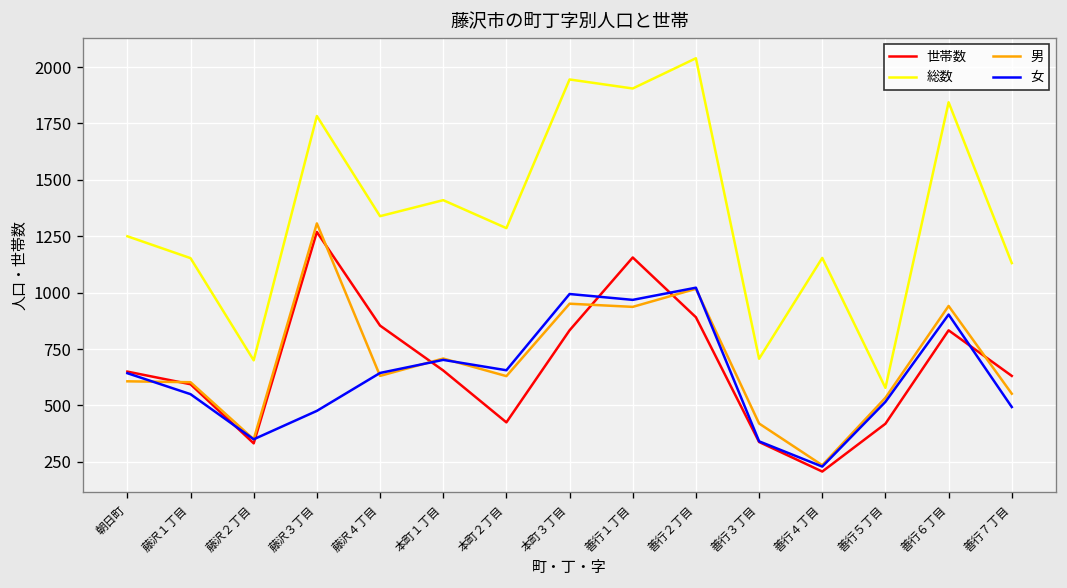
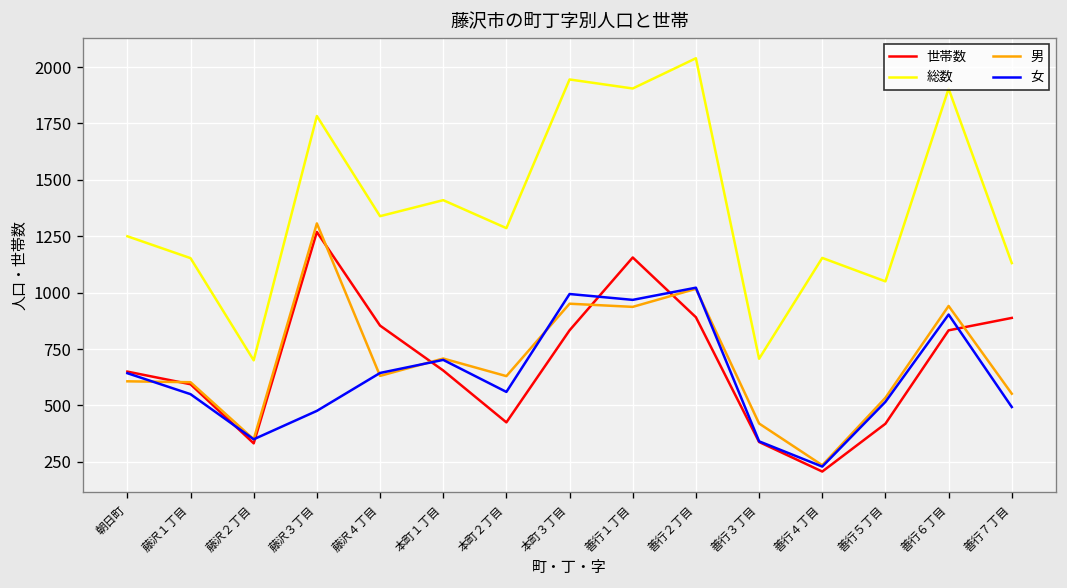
  {
    "世帯数": {
      "藤沢２丁目": 330,
      "藤沢３丁目": 1270,
      "藤沢４丁目": 850,
      "本町１丁目": 660,
      "本町２丁目": 430,
      "本町３丁目": 830,
      "善行１丁目": 1160,
      "善行２丁目": 890,
      "善行４丁目": 210,
      "善行５丁目": 420,
      "善行６丁目": 830,
-     "善行７丁目": 630
+     "善行７丁目": 890
    },
    "総数": {
      "朝日町": 1250,
      "藤沢１丁目": 1150,
      "藤沢２丁目": 700,
      "藤沢３丁目": 1780,
      "藤沢４丁目": 1340,
      "本町１丁目": 1410,
      "本町２丁目": 1290,
      "本町３丁目": 1950,
      "善行１丁目": 1910,
      "善行２丁目": 2040,
      "善行３丁目": 710,
      "善行４丁目": 1150,
-     "善行５丁目": 580,
-     "善行６丁目": 1840,
+     "善行５丁目": 1050,
+     "善行６丁目": 1900,
      "善行７丁目": 1130
    },
    "男": {
      "朝日町": 610,
      "藤沢３丁目": 1310,
      "本町２丁目": 630,
      "本町３丁目": 950,
      "善行１丁目": 940,
      "善行３丁目": 420,
      "善行５丁目": 530,
      "善行６丁目": 940,
      "善行７丁目": 550
    },
    "女": {
      "藤沢１丁目": 550,
      "藤沢３丁目": 480,
-     "本町２丁目": 660,
+     "本町２丁目": 560,
      "本町３丁目": 990,
      "善行１丁目": 970,
      "善行５丁目": 520,
      "善行６丁目": 900,
      "善行７丁目": 490
    }
  }
